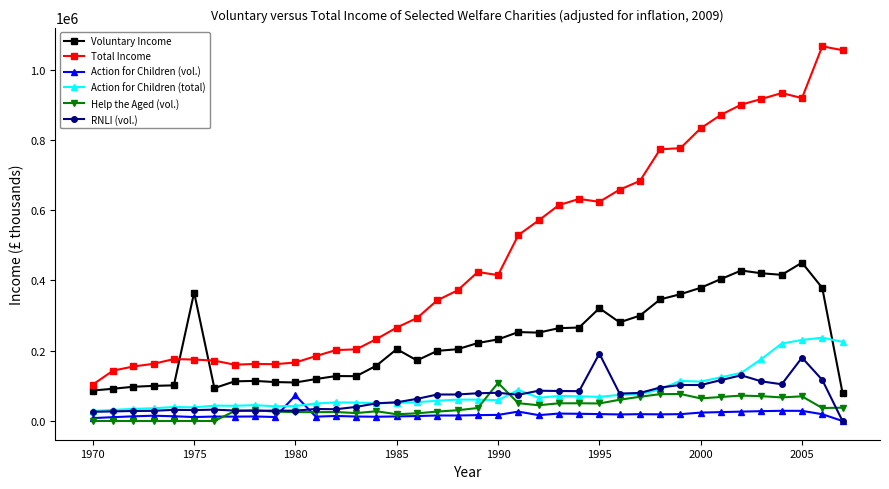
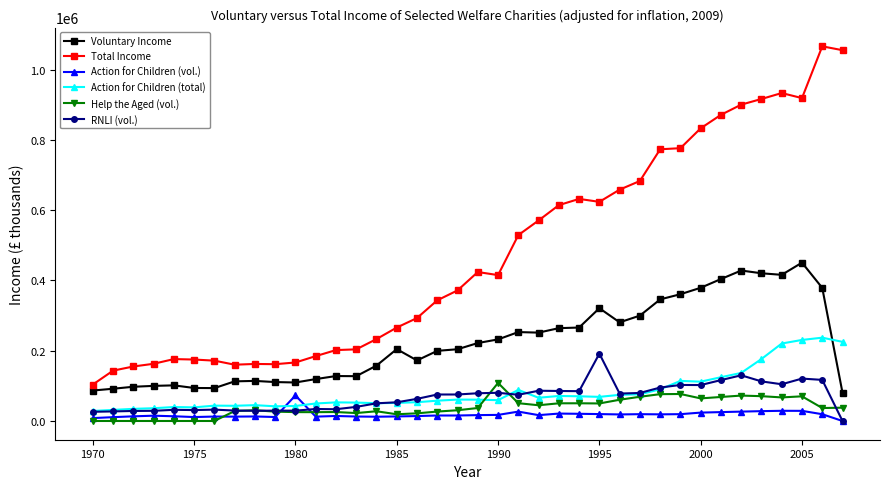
  {
    "Voluntary Income": {
      "1970": 90000,
-     "1975": 370000,
+     "1975": 90000,
      "1980": 110000,
      "1985": 200000,
      "1990": 230000,
      "1995": 320000,
      "2000": 380000,
      "2005": 450000
    },
    "Total Income": {
      "1970": 100000,
      "1975": 170000,
      "1980": 170000,
      "1985": 270000,
      "1990": 420000,
      "1995": 620000,
      "2000": 830000,
      "2005": 920000
    },
    "Action for Children (vol.)": {
      "1970": 10000,
      "1975": 10000,
      "1980": 70000,
      "1990": 20000,
      "1995": 20000,
      "2000": 20000,
      "2005": 30000
    },
    "Action for Children (total)": {
      "1975": 40000,
      "1980": 40000,
      "1990": 60000,
      "1995": 70000,
      "2000": 110000,
      "2005": 230000
    },
    "Help the Aged (vol.)": {
      "1970": 0,
      "1975": 0,
      "1990": 110000,
      "1995": 50000,
      "2000": 60000,
      "2005": 70000
    },
    "RNLI (vol.)": {
      "1975": 30000,
      "1990": 80000,
      "1995": 190000,
      "2000": 100000,
-     "2005": 180000
+     "2005": 120000
    }
  }
